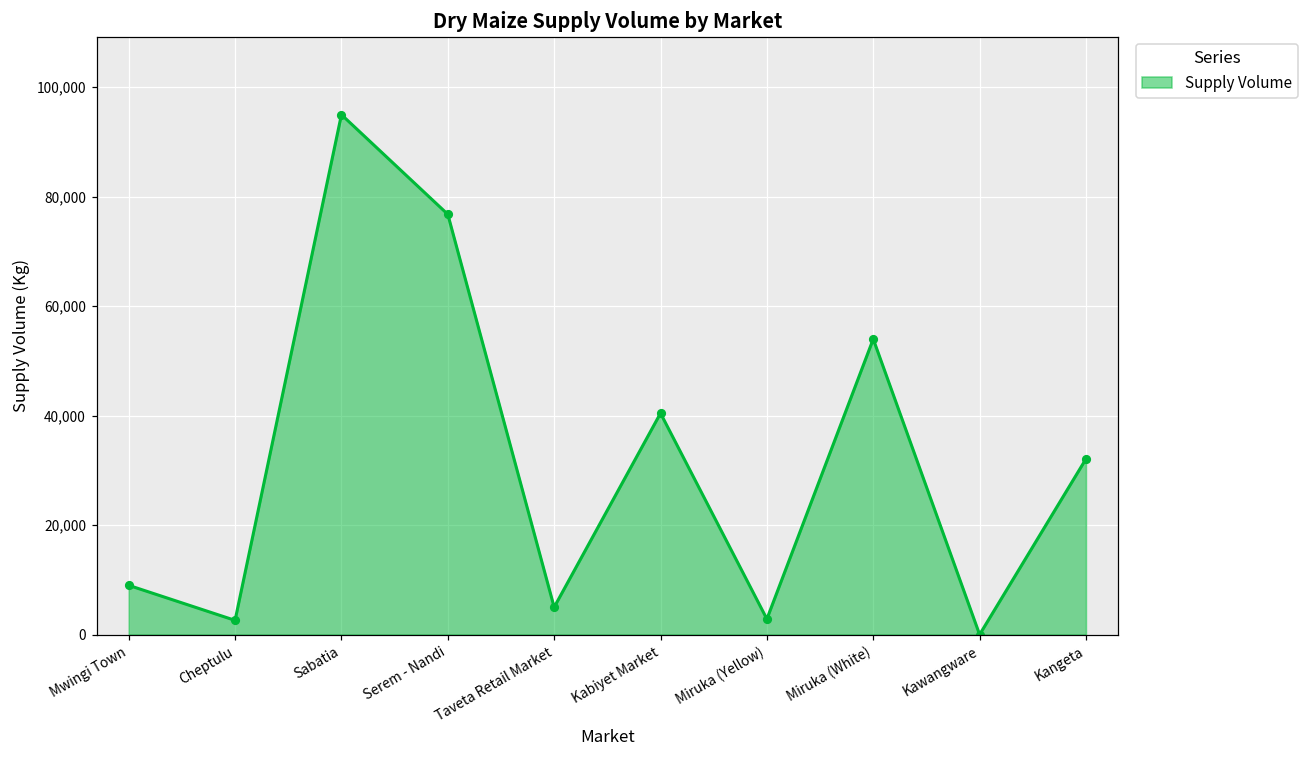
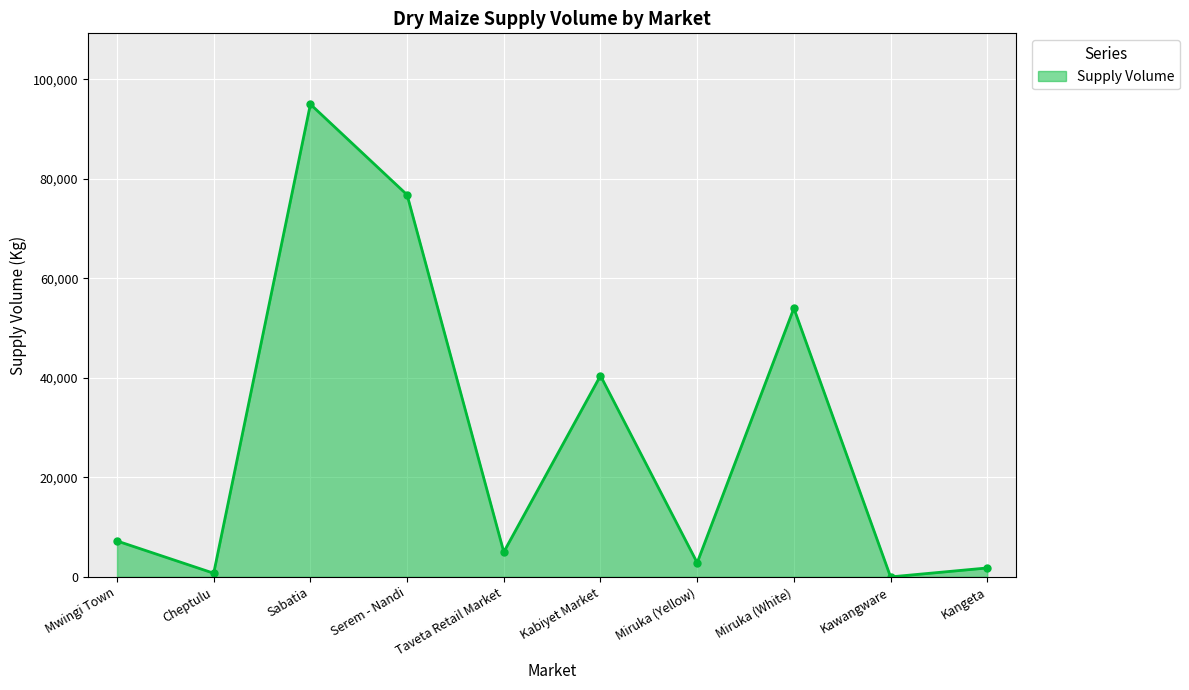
  {
-   "Mwingi Town": "9,000",
-   "Cheptulu": "3,000",
+   "Mwingi Town": "7,000",
+   "Cheptulu": "1,000",
    "Sabatia": "95,000",
    "Serem - Nandi": "77,000",
    "Taveta Retail Market": "5,000",
    "Kabiyet Market": "40,000",
    "Miruka (Yellow)": "3,000",
    "Miruka (White)": "54,000",
    "Kawangware": "0",
-   "Kangeta": "32,000"
+   "Kangeta": "2,000"
  }
